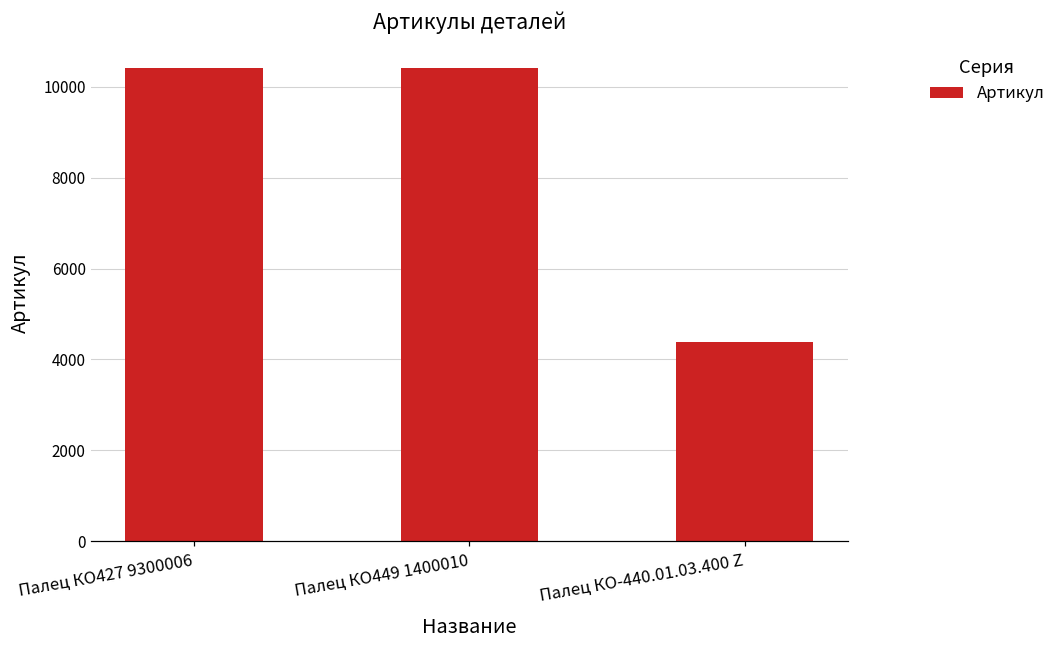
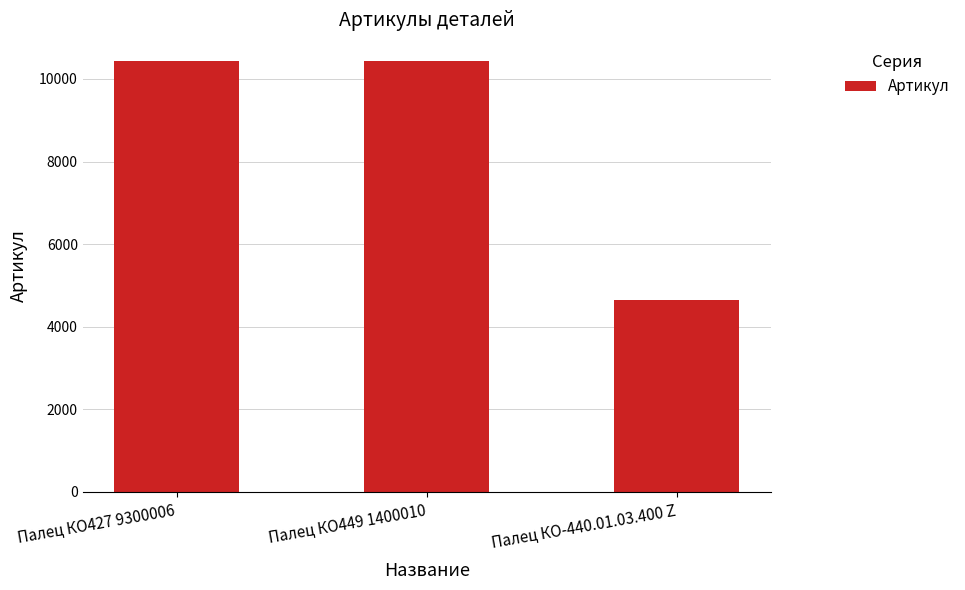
  {
    "Палец КО427 9300006": 10400,
    "Палец КО449 1400010": 10400,
-   "Палец КО-440.01.03.400 Z": 4400
+   "Палец КО-440.01.03.400 Z": 4600
  }
